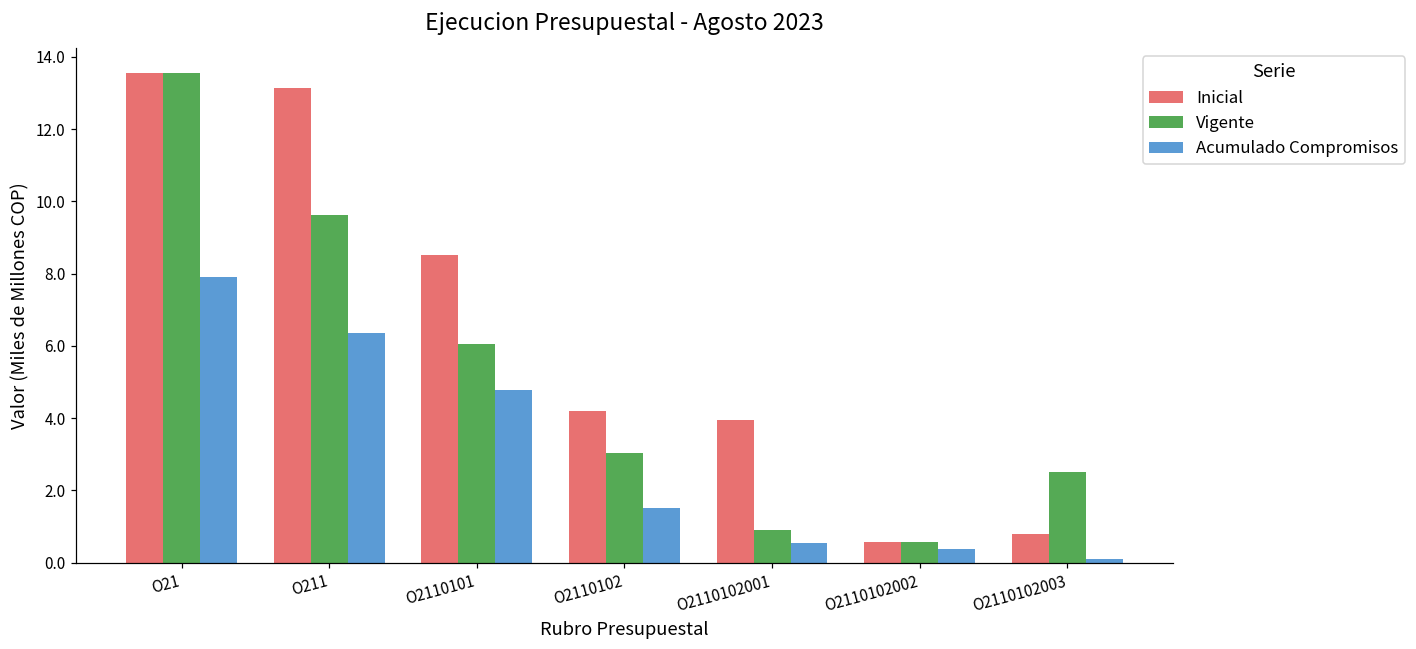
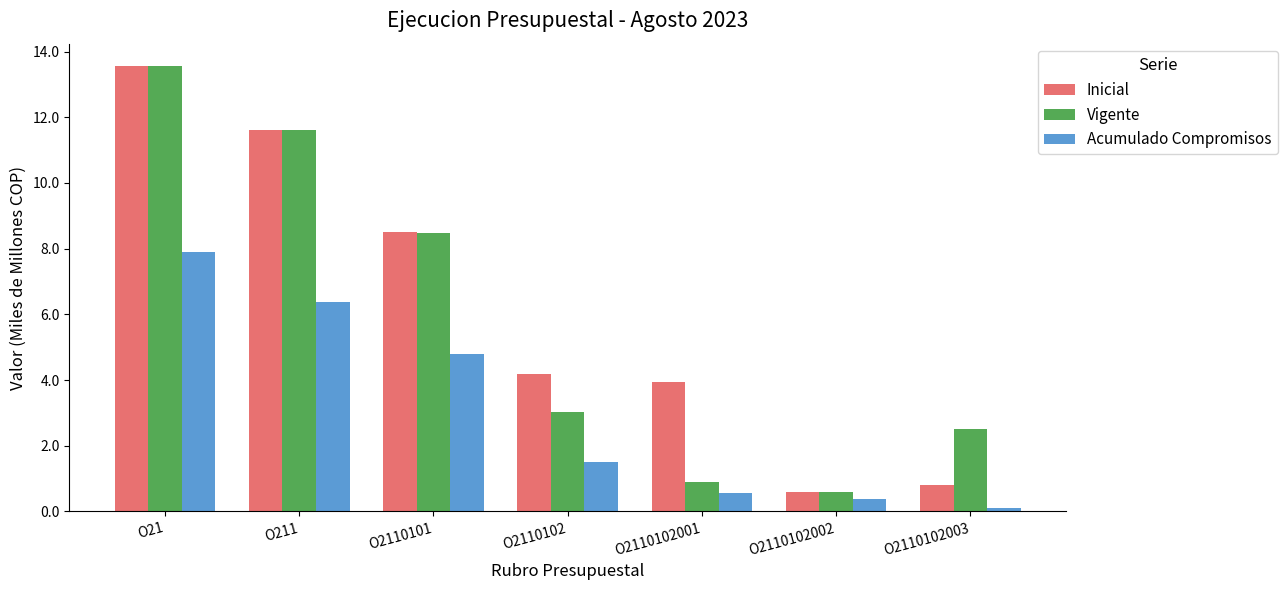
  {
    "Inicial": {
      "O21": 13.6,
-     "O211": 13.1,
+     "O211": 11.6,
      "O2110101": 8.5,
      "O2110102": 4.2,
      "O2110102001": 4.0,
      "O2110102002": 0.6,
      "O2110102003": 0.8
    },
    "Vigente": {
      "O21": 13.6,
-     "O211": 9.6,
-     "O2110101": 6.0,
+     "O211": 11.6,
+     "O2110101": 8.5,
      "O2110102": 3.0,
      "O2110102001": 0.9,
      "O2110102002": 0.6,
      "O2110102003": 2.5
    },
    "Acumulado Compromisos": {
      "O21": 7.9,
      "O211": 6.4,
      "O2110101": 4.8,
      "O2110102": 1.5,
      "O2110102001": 0.6,
      "O2110102002": 0.4,
      "O2110102003": 0.1
    }
  }
